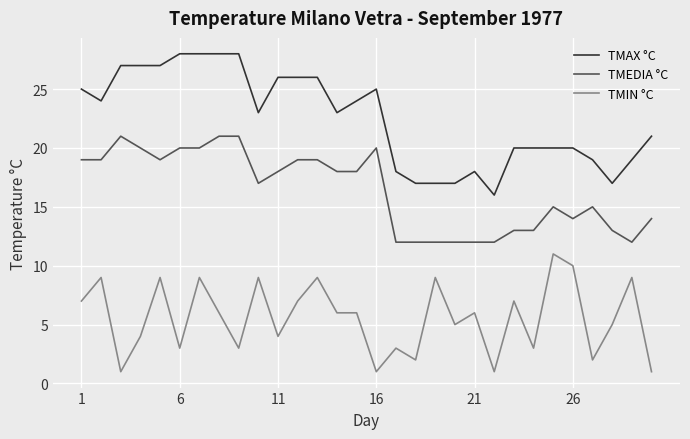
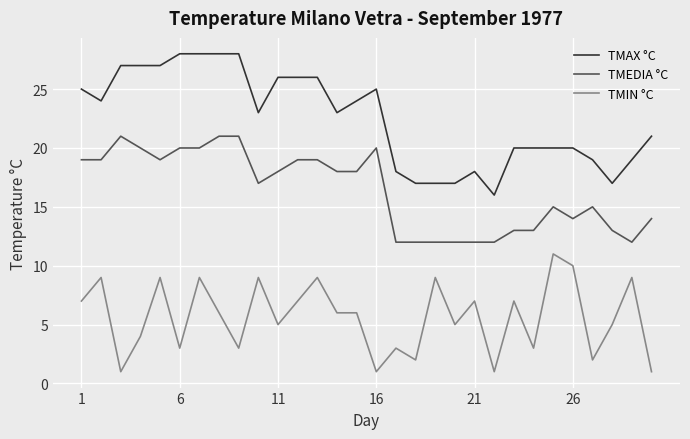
  {
    "TMIN °C": {
      "1": 7,
      "6": 3,
-     "11": 4,
+     "11": 5,
      "16": 1,
-     "21": 6,
+     "21": 7,
      "26": 10
    }
  }
